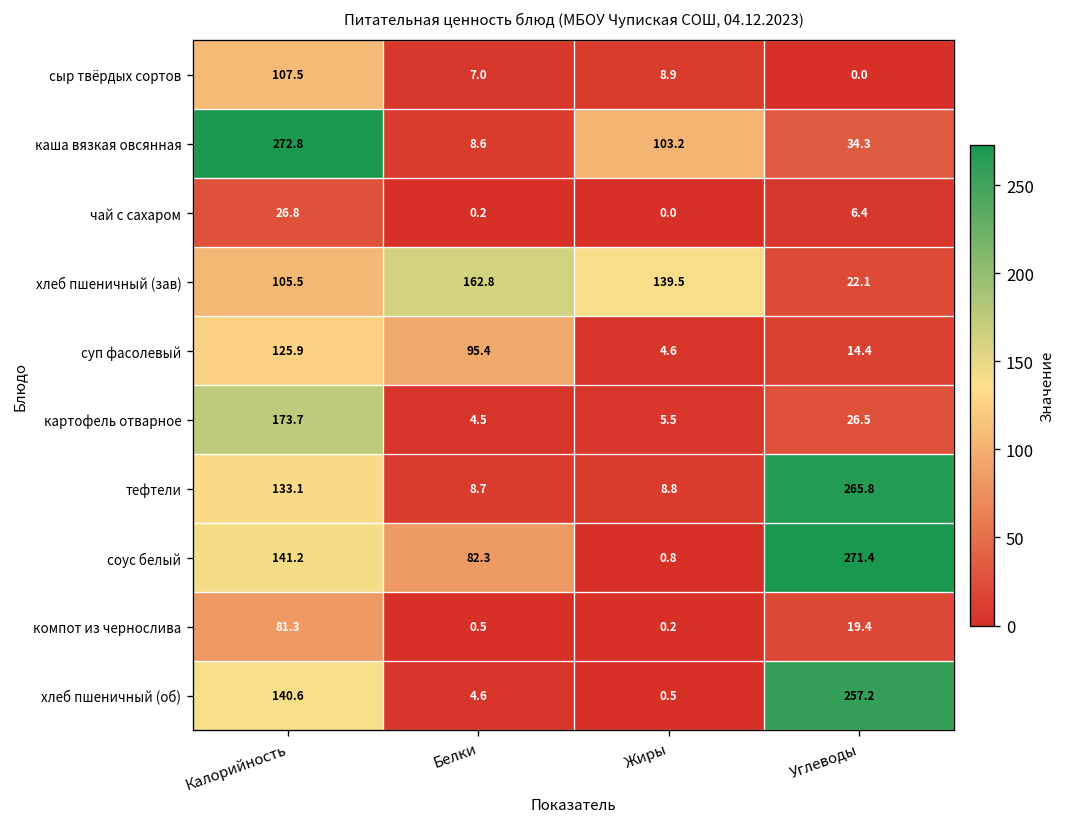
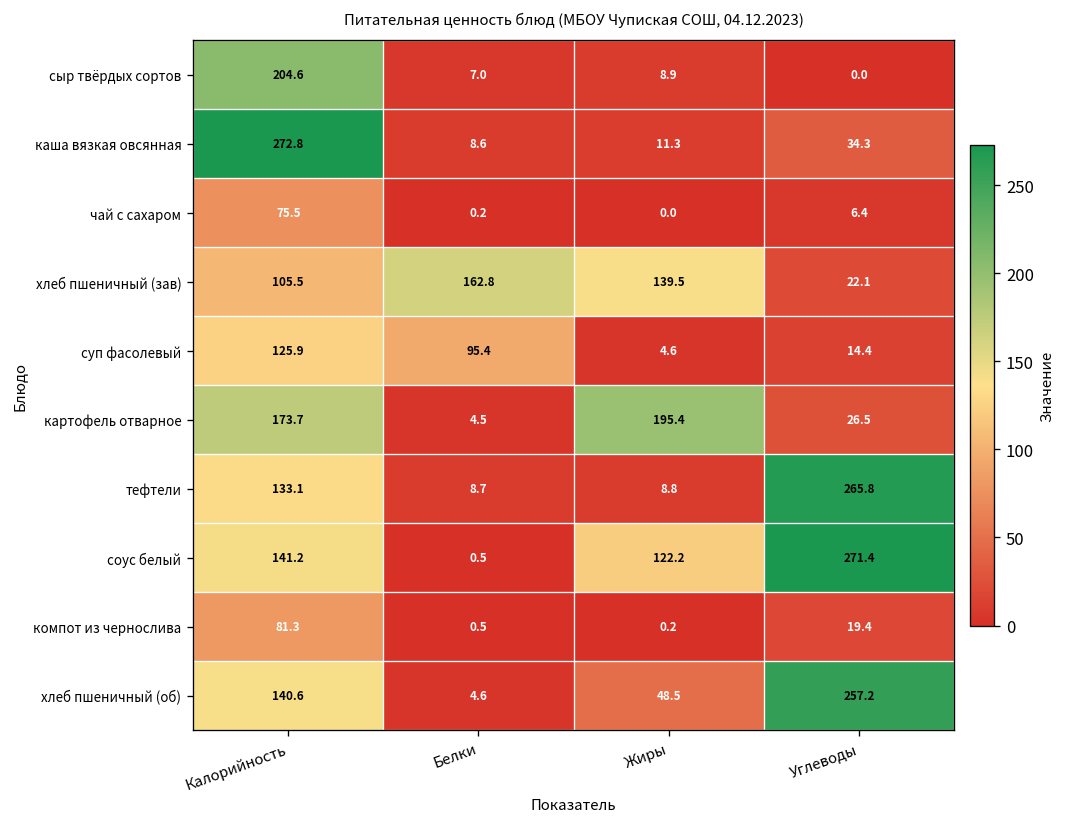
  {
    "сыр твёрдых сортов": {
-     "Калорийность": 107.5,
+     "Калорийность": 204.6,
      "Белки": 7.0,
      "Жиры": 8.9,
      "Углеводы": 0.0
    },
    "каша вязкая овсянная": {
      "Калорийность": 272.8,
      "Белки": 8.6,
-     "Жиры": 103.2,
+     "Жиры": 11.3,
      "Углеводы": 34.3
    },
    "чай с сахаром": {
-     "Калорийность": 26.8,
+     "Калорийность": 75.5,
      "Белки": 0.2,
      "Жиры": 0.0,
      "Углеводы": 6.4
    },
    "хлеб пшеничный (зав)": {
      "Калорийность": 105.5,
      "Белки": 162.8,
      "Жиры": 139.5,
      "Углеводы": 22.1
    },
    "суп фасолевый": {
      "Калорийность": 125.9,
      "Белки": 95.4,
      "Жиры": 4.6,
      "Углеводы": 14.4
    },
    "картофель отварное": {
      "Калорийность": 173.7,
      "Белки": 4.5,
-     "Жиры": 5.5,
+     "Жиры": 195.4,
      "Углеводы": 26.5
    },
    "тефтели": {
      "Калорийность": 133.1,
      "Белки": 8.7,
      "Жиры": 8.8,
      "Углеводы": 265.8
    },
    "соус белый": {
      "Калорийность": 141.2,
-     "Белки": 82.3,
-     "Жиры": 0.8,
+     "Белки": 0.5,
+     "Жиры": 122.2,
      "Углеводы": 271.4
    },
    "компот из чернослива": {
      "Калорийность": 81.3,
      "Белки": 0.5,
      "Жиры": 0.2,
      "Углеводы": 19.4
    },
    "хлеб пшеничный (об)": {
      "Калорийность": 140.6,
      "Белки": 4.6,
-     "Жиры": 0.5,
+     "Жиры": 48.5,
      "Углеводы": 257.2
    }
  }
